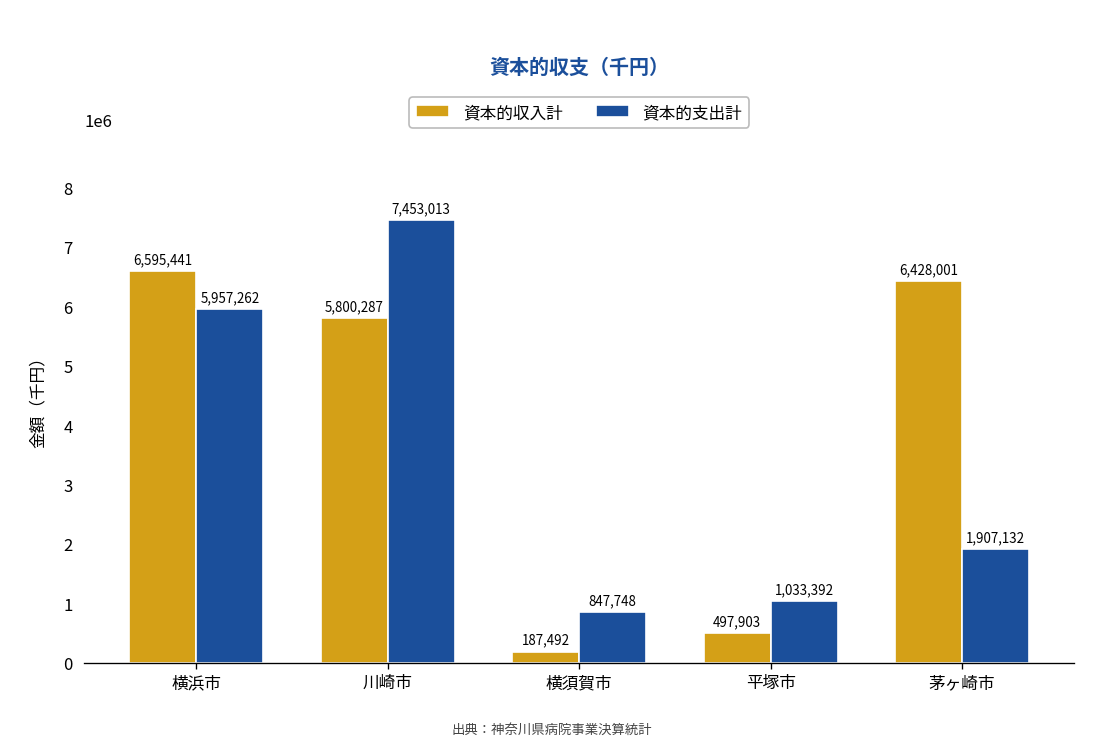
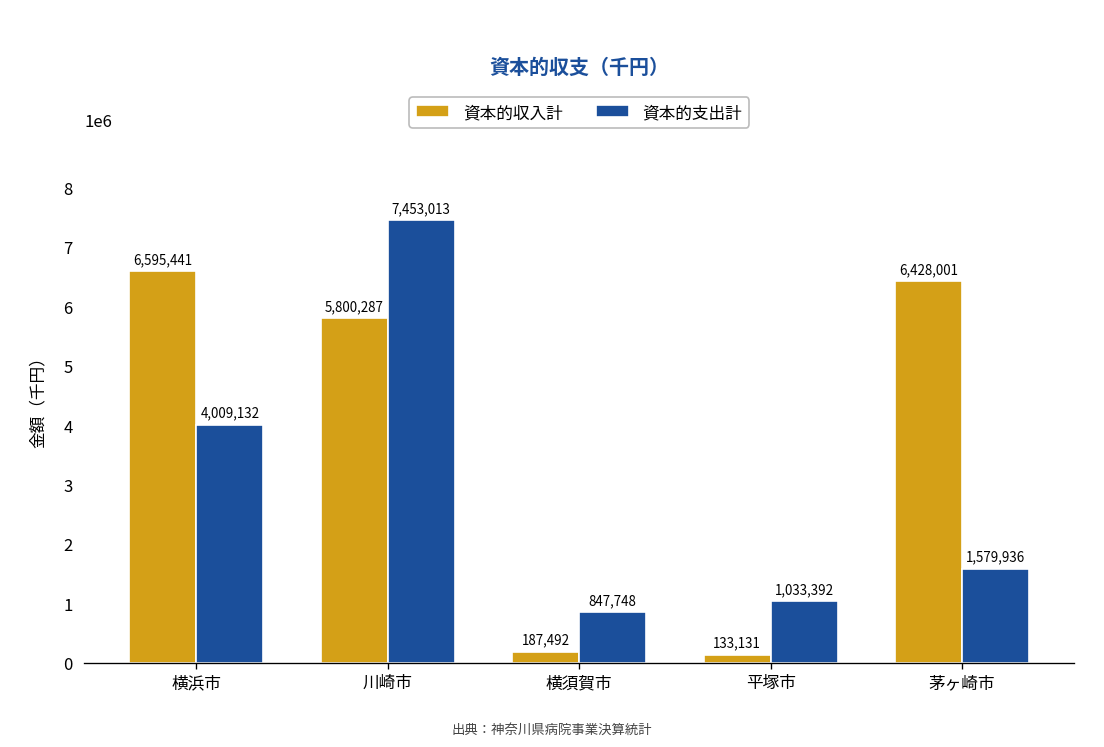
  {
    "資本的収入計": {
      "横浜市": "6,595,441",
      "川崎市": "5,800,287",
      "横須賀市": "187,492",
-     "平塚市": "497,903",
+     "平塚市": "133,131",
      "茅ヶ崎市": "6,428,001"
    },
    "資本的支出計": {
-     "横浜市": "5,957,262",
+     "横浜市": "4,009,132",
      "川崎市": "7,453,013",
      "横須賀市": "847,748",
      "平塚市": "1,033,392",
-     "茅ヶ崎市": "1,907,132"
+     "茅ヶ崎市": "1,579,936"
    }
  }
